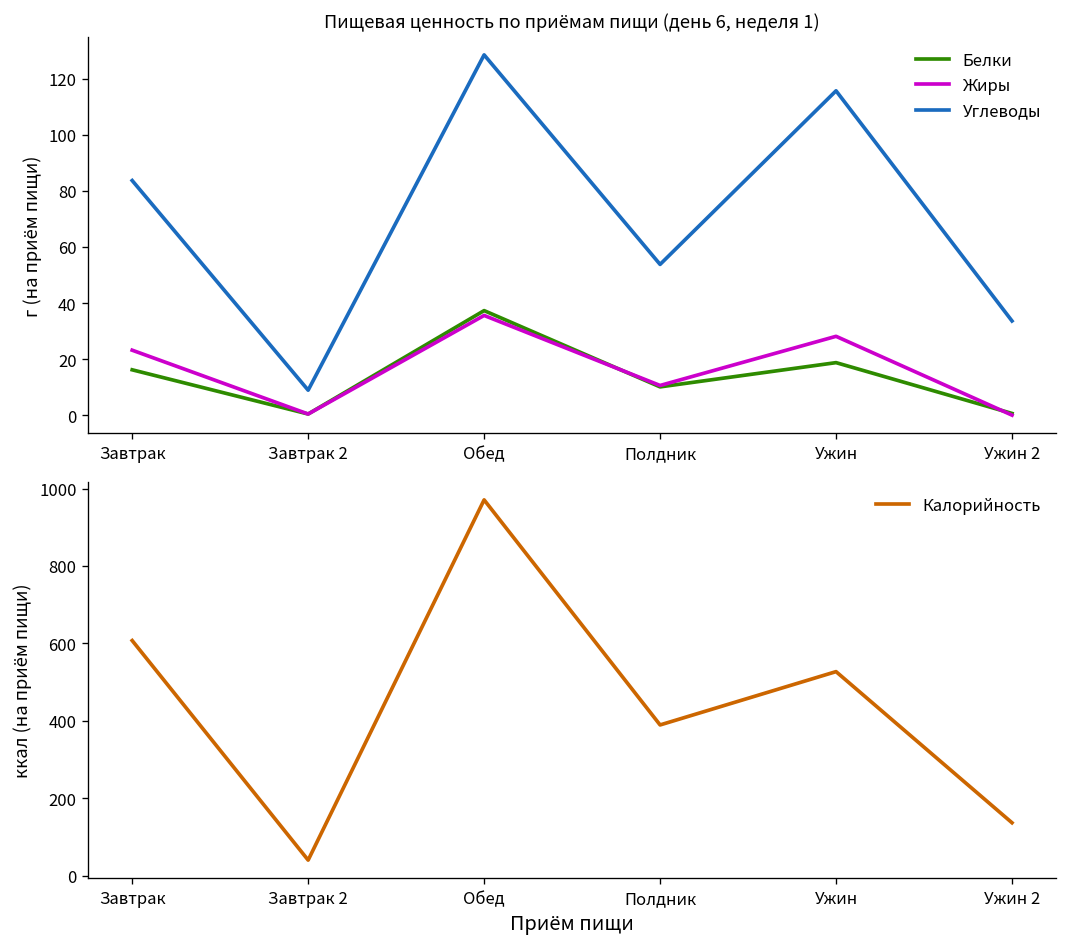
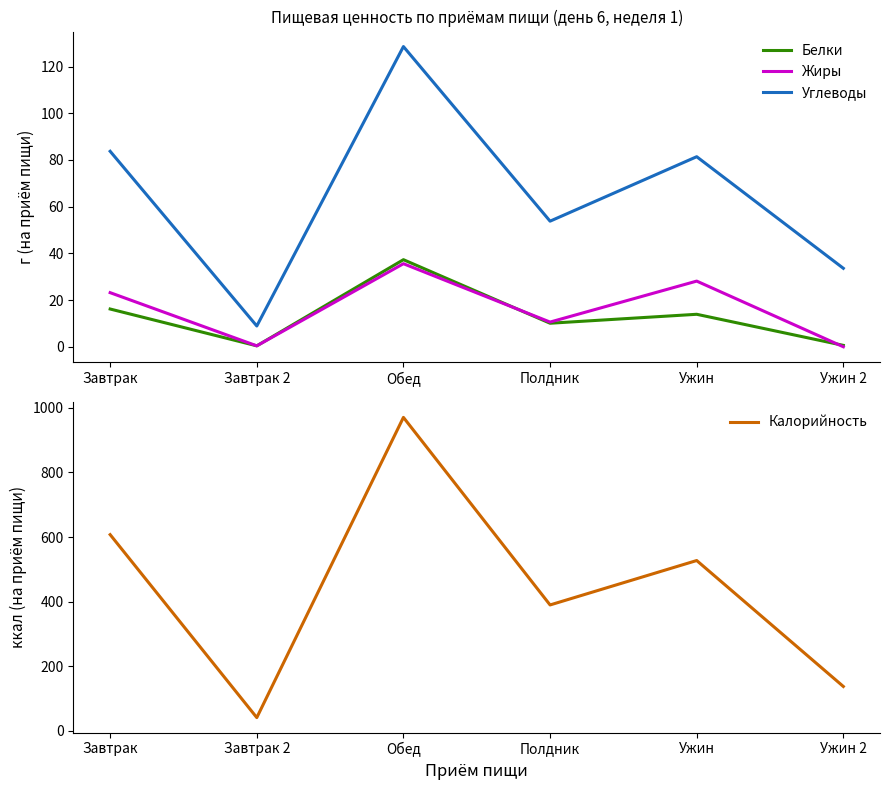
  {
    "Пищевая ценность по приёмам пищи (день 6, неделя 1)": {
      "Белки": {
        "Завтрак": 16,
        "Обед": 37,
-       "Ужин": 19
+       "Ужин": 14
      },
      "Жиры": {
        "Завтрак": 23,
        "Обед": 36,
        "Ужин": 28
      },
      "Углеводы": {
        "Завтрак": 84,
        "Завтрак 2": 9,
        "Обед": 129,
        "Полдник": 54,
-       "Ужин": 116,
+       "Ужин": 81,
        "Ужин 2": 34
      }
    }
  }
